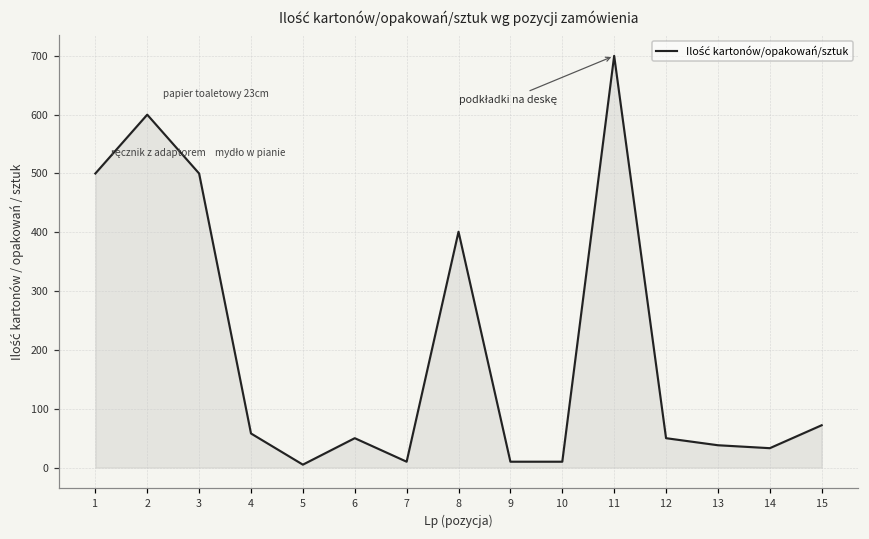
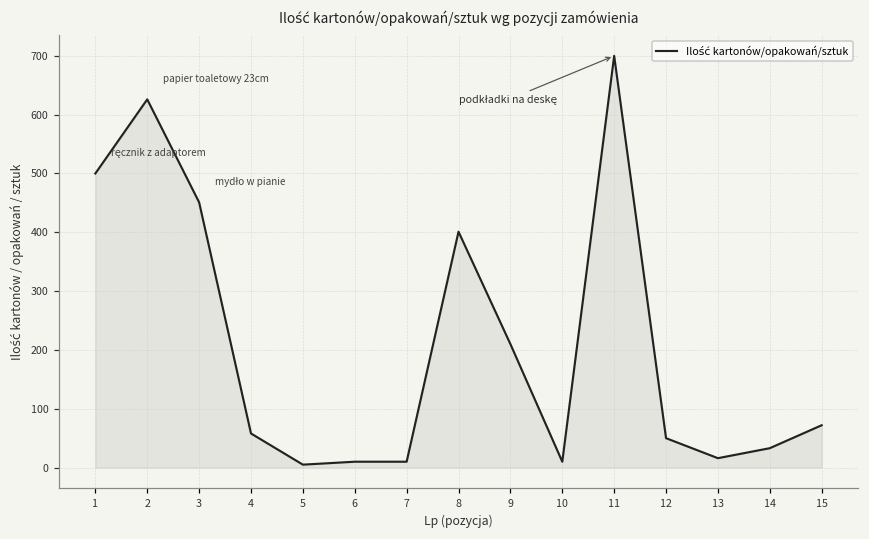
  {
    "1": 500,
-   "2": 600,
-   "3": 500,
+   "2": 630,
+   "3": 450,
    "4": 60,
    "5": 10,
-   "6": 50,
+   "6": 10,
    "7": 10,
    "8": 400,
-   "9": 10,
+   "9": 210,
    "10": 10,
    "11": 700,
    "12": 50,
-   "13": 40,
+   "13": 20,
    "14": 30,
    "15": 70
  }
